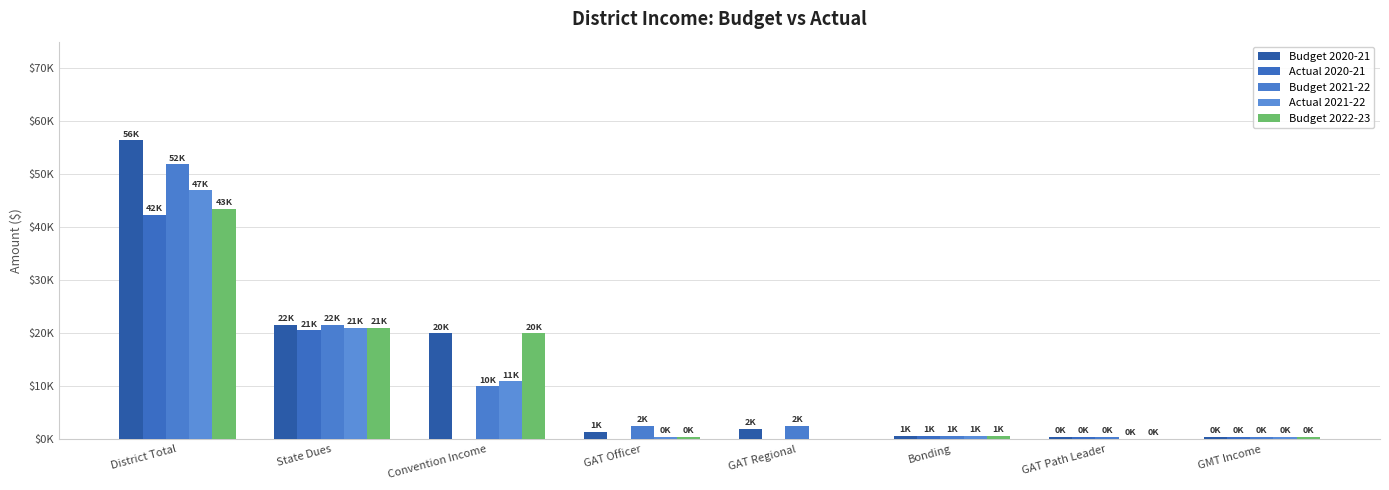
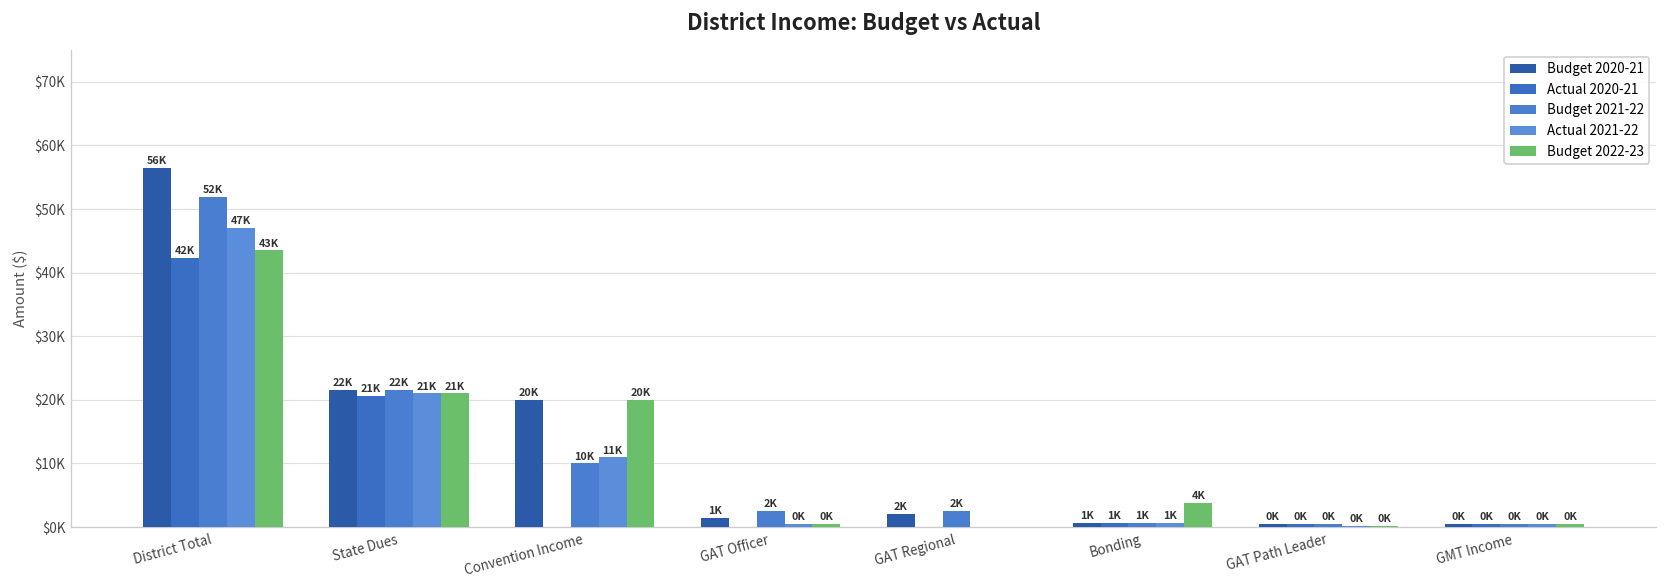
  {
    "Budget 2022-23": {
      "District Total": "43K",
      "State Dues": "21K",
      "Convention Income": "20K",
-     "Bonding": "1K"
+     "Bonding": "4K"
    }
  }
